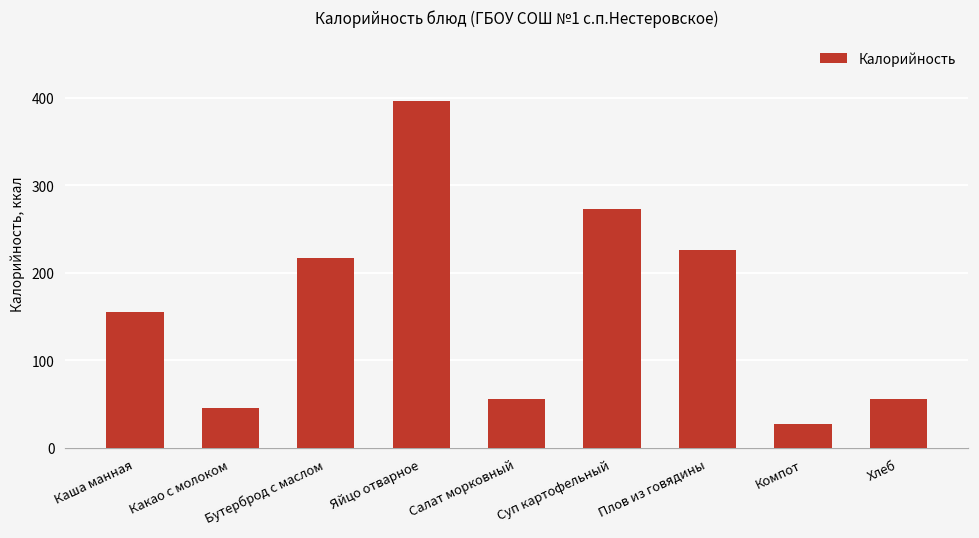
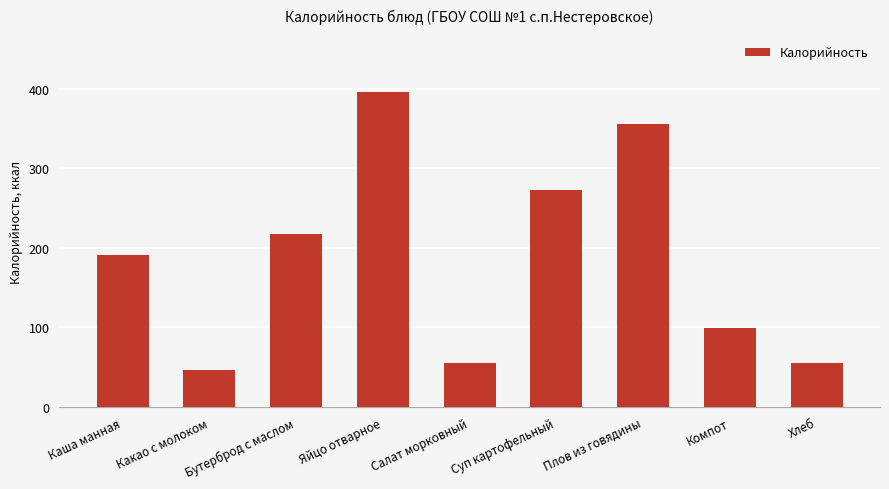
  {
-   "Каша манная": 160,
+   "Каша манная": 190,
    "Какао с молоком": 50,
    "Бутерброд с маслом": 220,
    "Яйцо отварное": 400,
    "Салат морковный": 60,
    "Суп картофельный": 270,
-   "Плов из говядины": 230,
-   "Компот": 30,
+   "Плов из говядины": 360,
+   "Компот": 100,
    "Хлеб": 60
  }
